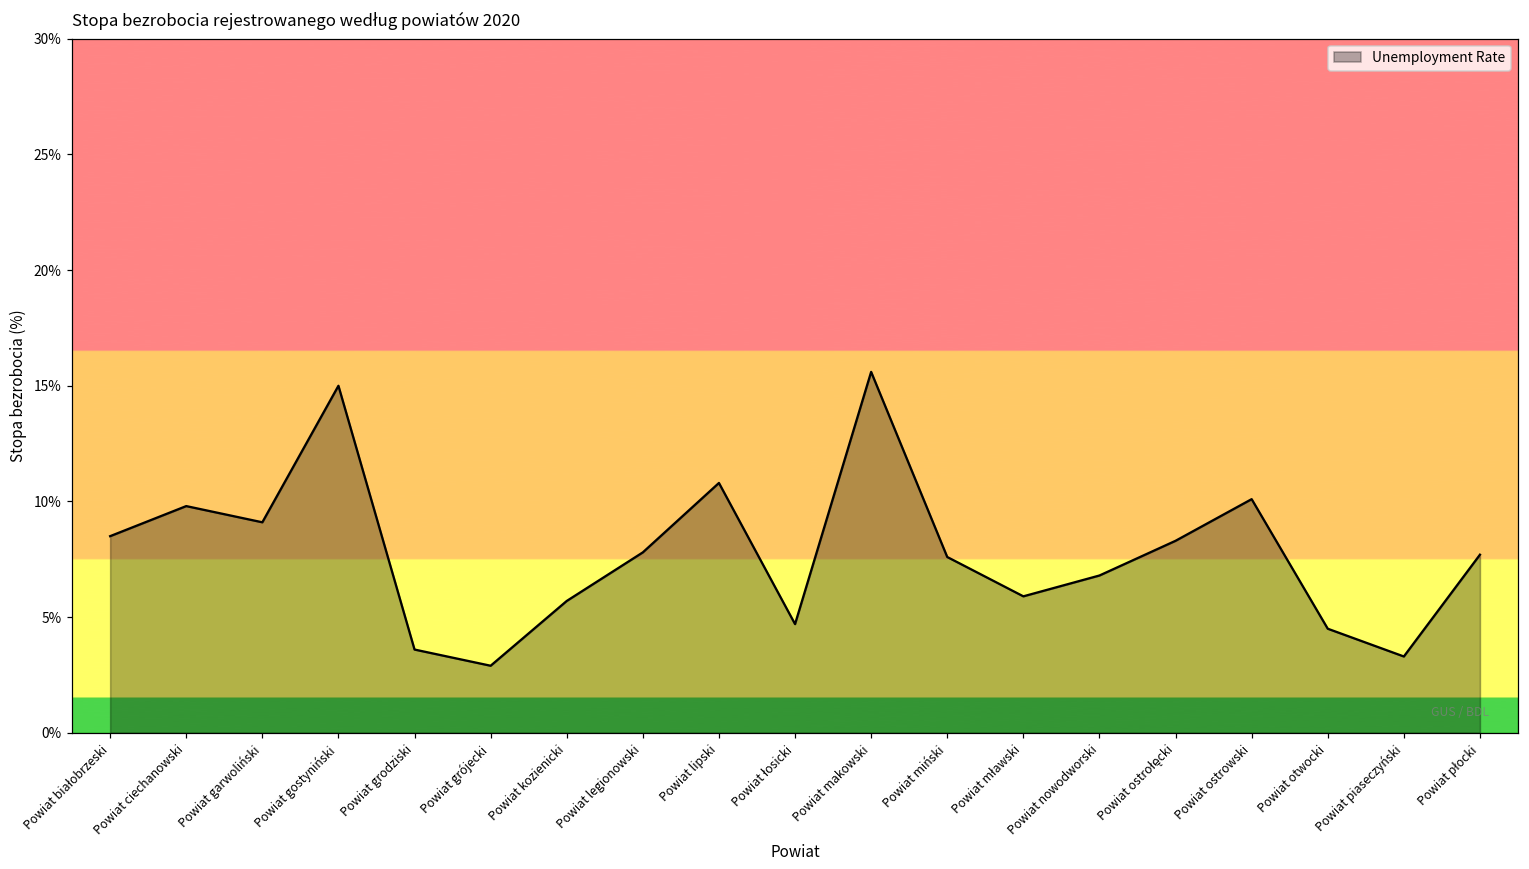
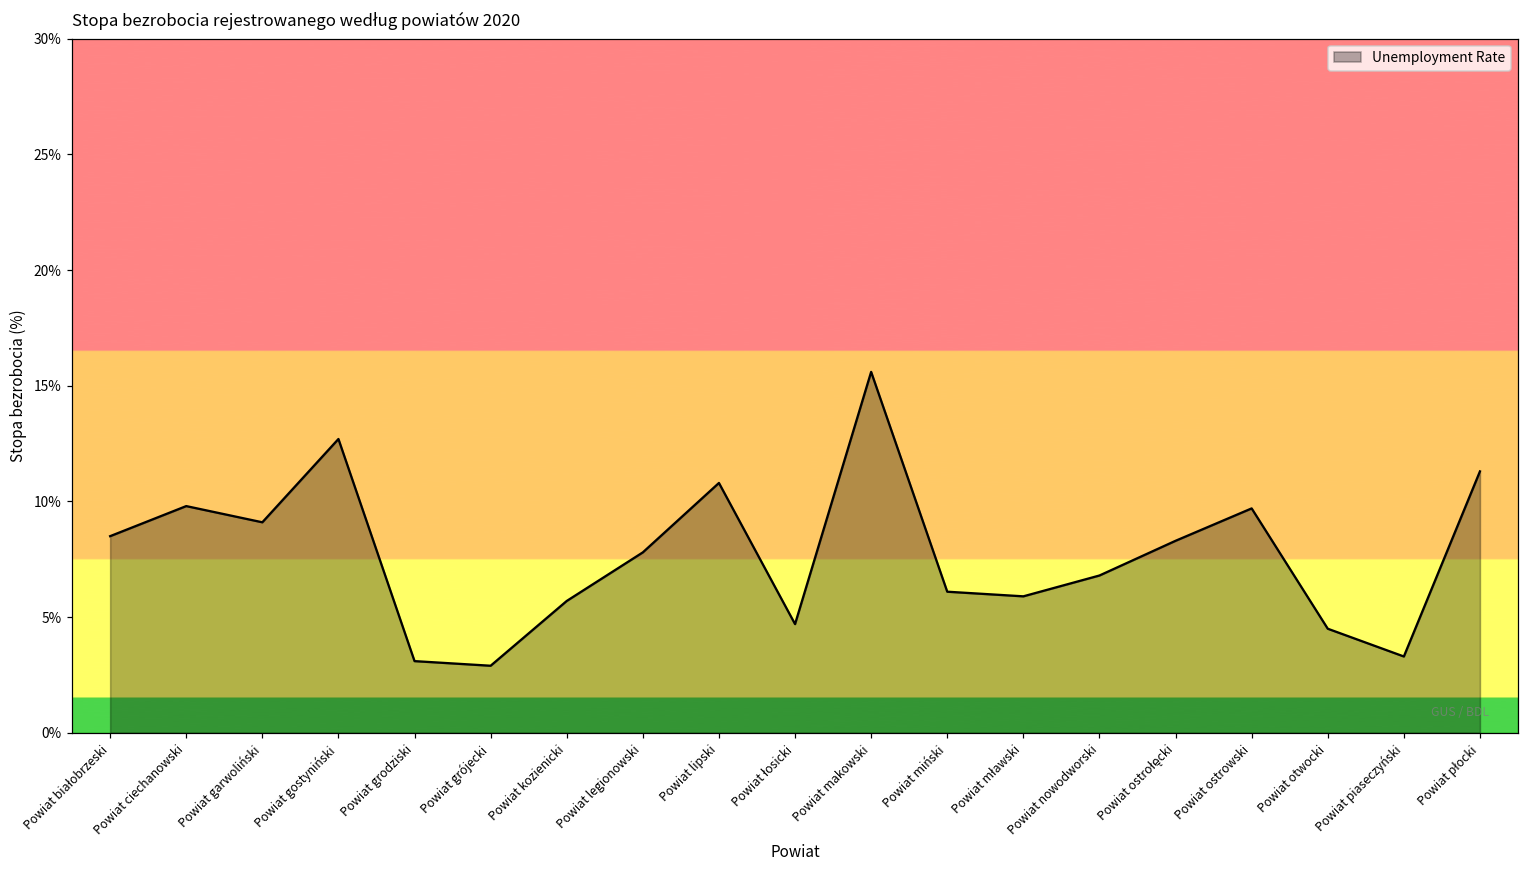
  {
    "Powiat białobrzeski": "8.5%",
    "Powiat ciechanowski": "9.8%",
    "Powiat garwoliński": "9.1%",
-   "Powiat gostyniński": "15.0%",
-   "Powiat grodziski": "3.6%",
+   "Powiat gostyniński": "12.7%",
+   "Powiat grodziski": "3.1%",
    "Powiat grójecki": "2.9%",
    "Powiat kozienicki": "5.7%",
    "Powiat legionowski": "7.8%",
    "Powiat lipski": "10.8%",
    "Powiat łosicki": "4.7%",
    "Powiat makowski": "15.6%",
-   "Powiat miński": "7.6%",
+   "Powiat miński": "6.1%",
    "Powiat mławski": "5.9%",
    "Powiat nowodworski": "6.8%",
    "Powiat ostrołęcki": "8.3%",
-   "Powiat ostrowski": "10.1%",
+   "Powiat ostrowski": "9.7%",
    "Powiat otwocki": "4.5%",
    "Powiat piaseczyński": "3.3%",
-   "Powiat płocki": "7.7%"
+   "Powiat płocki": "11.3%"
  }
